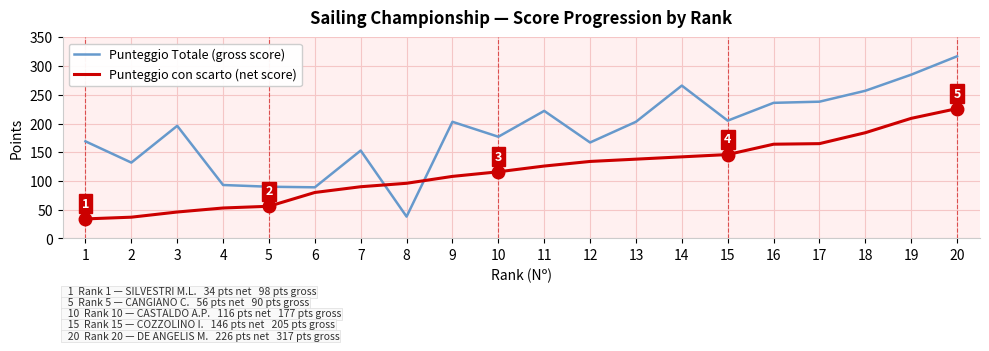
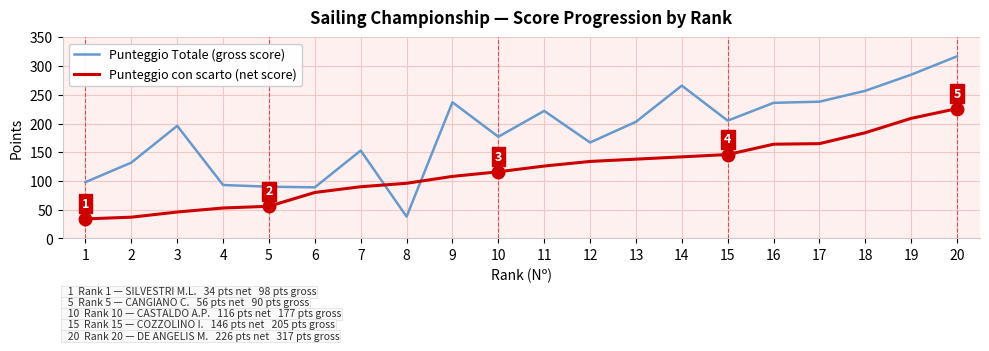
  {
    "Punteggio Totale (gross score)": {
-     "1": 170,
+     "1": 100,
      "2": 130,
      "3": 200,
      "4": 90,
      "6": 90,
      "7": 150,
      "8": 40,
-     "9": 200,
+     "9": 240,
      "10": 180,
      "11": 220,
      "12": 170,
      "13": 200,
      "14": 270,
      "15": 210,
      "16": 240,
      "17": 240,
      "18": 260,
      "19": 290,
      "20": 320
    }
  }
